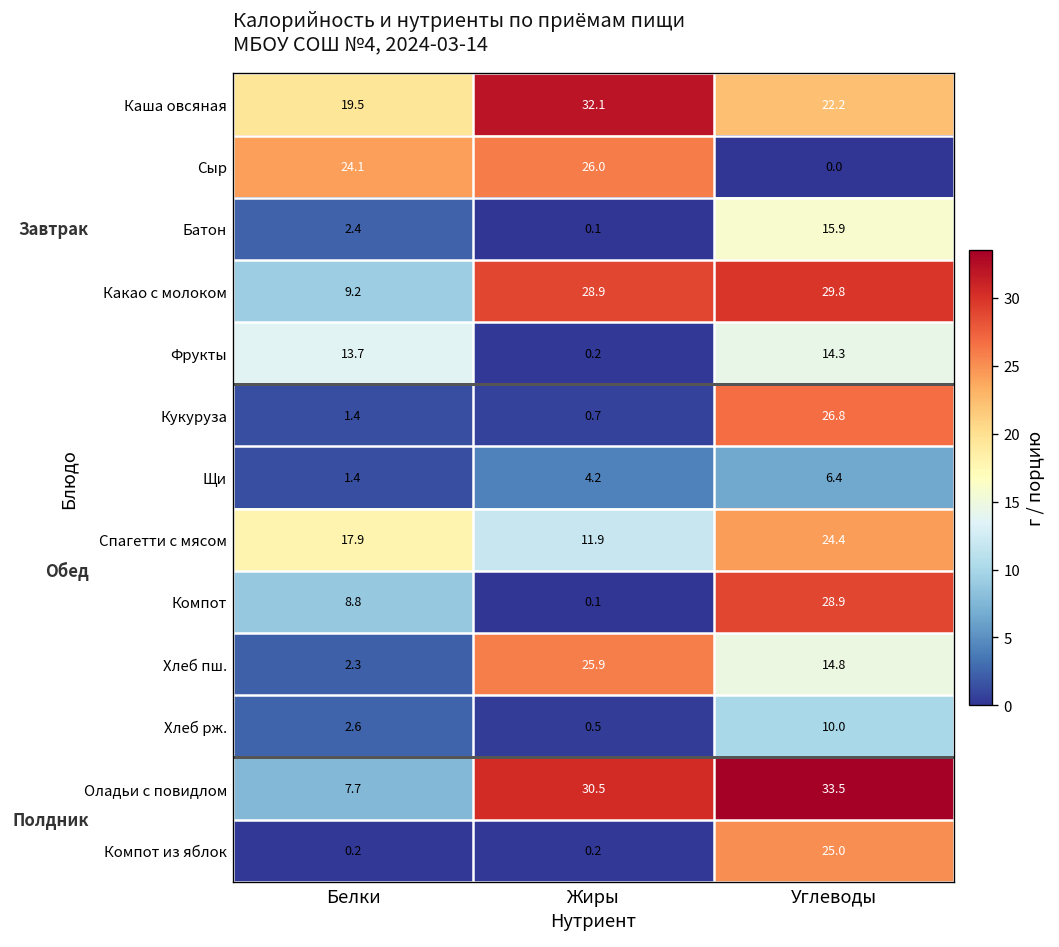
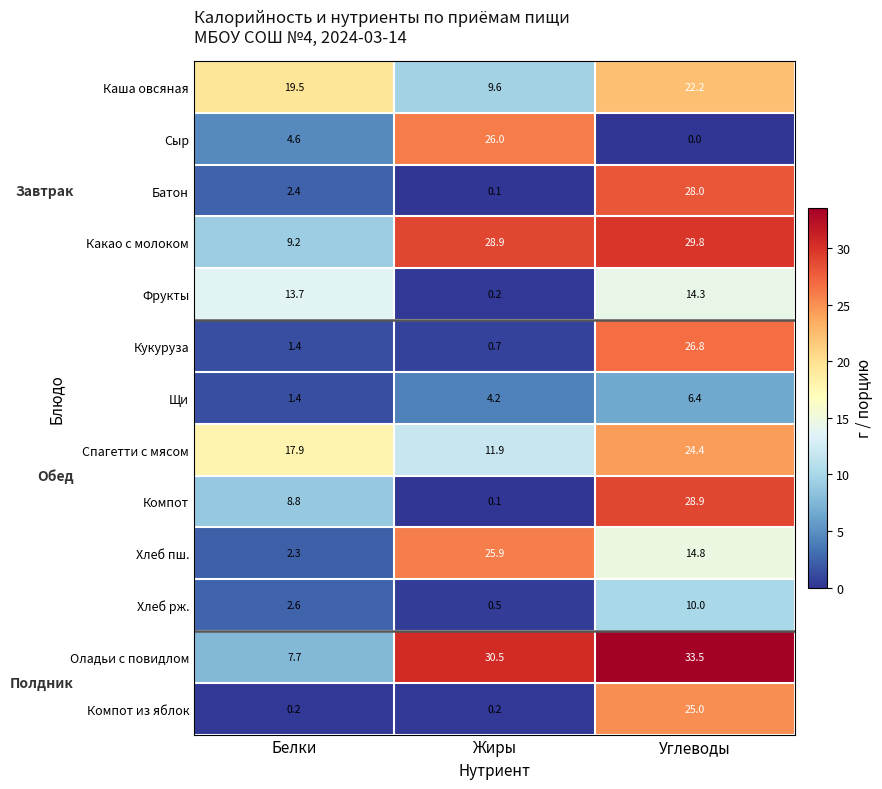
  {
    "Каша овсяная": {
      "Белки": 19.5,
-     "Жиры": 32.1,
+     "Жиры": 9.6,
      "Углеводы": 22.2
    },
    "Сыр": {
-     "Белки": 24.1,
+     "Белки": 4.6,
      "Жиры": 26.0,
      "Углеводы": 0.0
    },
    "Батон": {
      "Белки": 2.4,
      "Жиры": 0.1,
-     "Углеводы": 15.9
+     "Углеводы": 28.0
    },
    "Какао с молоком": {
      "Белки": 9.2,
      "Жиры": 28.9,
      "Углеводы": 29.8
    },
    "Фрукты": {
      "Белки": 13.7,
      "Жиры": 0.2,
      "Углеводы": 14.3
    },
    "Кукуруза": {
      "Белки": 1.4,
      "Жиры": 0.7,
      "Углеводы": 26.8
    },
    "Щи": {
      "Белки": 1.4,
      "Жиры": 4.2,
      "Углеводы": 6.4
    },
    "Спагетти с мясом": {
      "Белки": 17.9,
      "Жиры": 11.9,
      "Углеводы": 24.4
    },
    "Компот": {
      "Белки": 8.8,
      "Жиры": 0.1,
      "Углеводы": 28.9
    },
    "Хлеб пш.": {
      "Белки": 2.3,
      "Жиры": 25.9,
      "Углеводы": 14.8
    },
    "Хлеб рж.": {
      "Белки": 2.6,
      "Жиры": 0.5,
      "Углеводы": 10.0
    },
    "Оладьи с повидлом": {
      "Белки": 7.7,
      "Жиры": 30.5,
      "Углеводы": 33.5
    },
    "Компот из яблок": {
      "Белки": 0.2,
      "Жиры": 0.2,
      "Углеводы": 25.0
    }
  }
